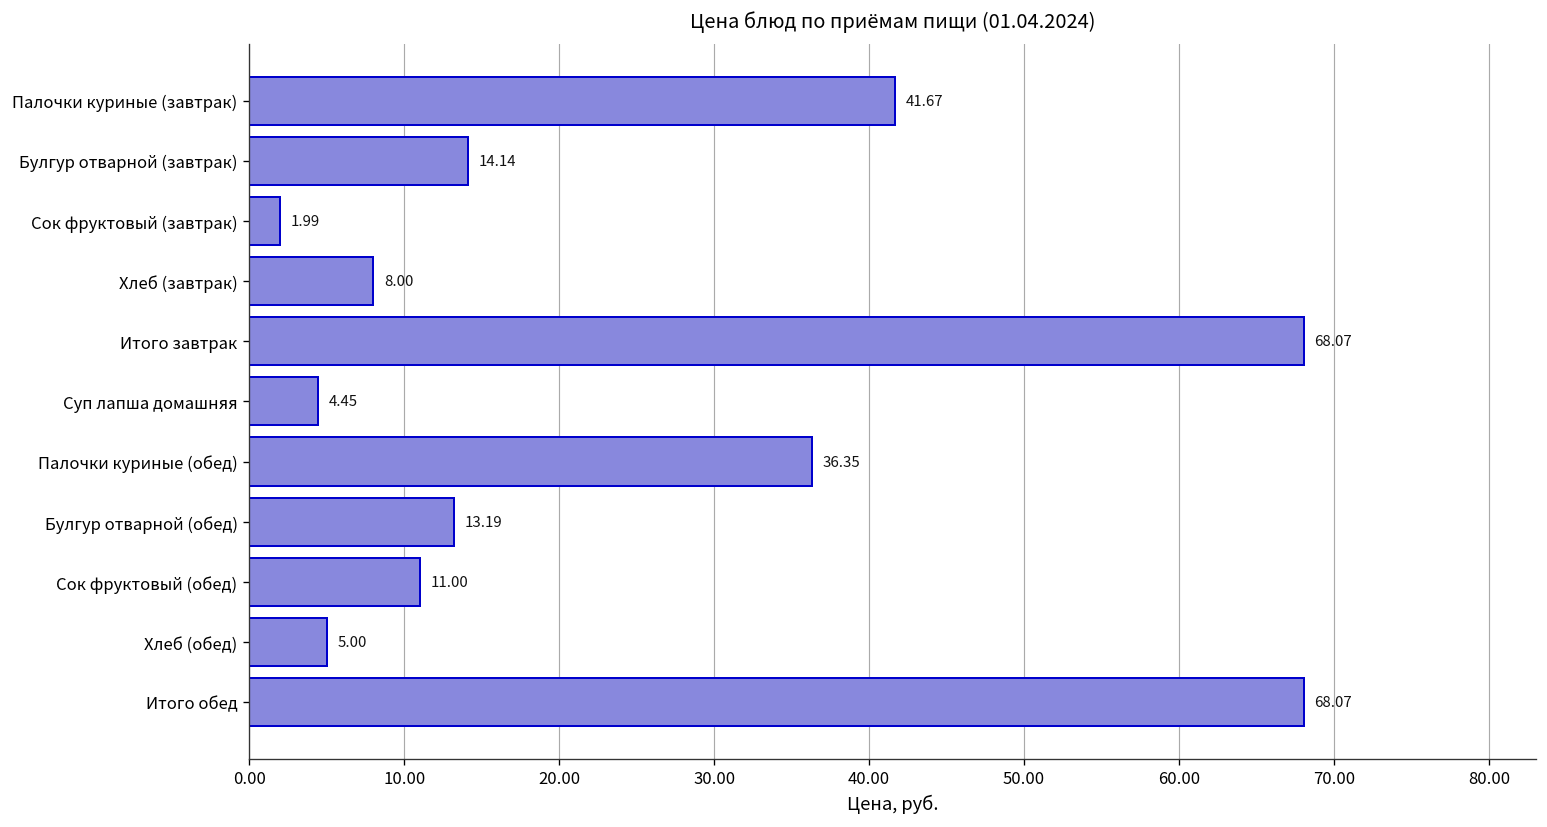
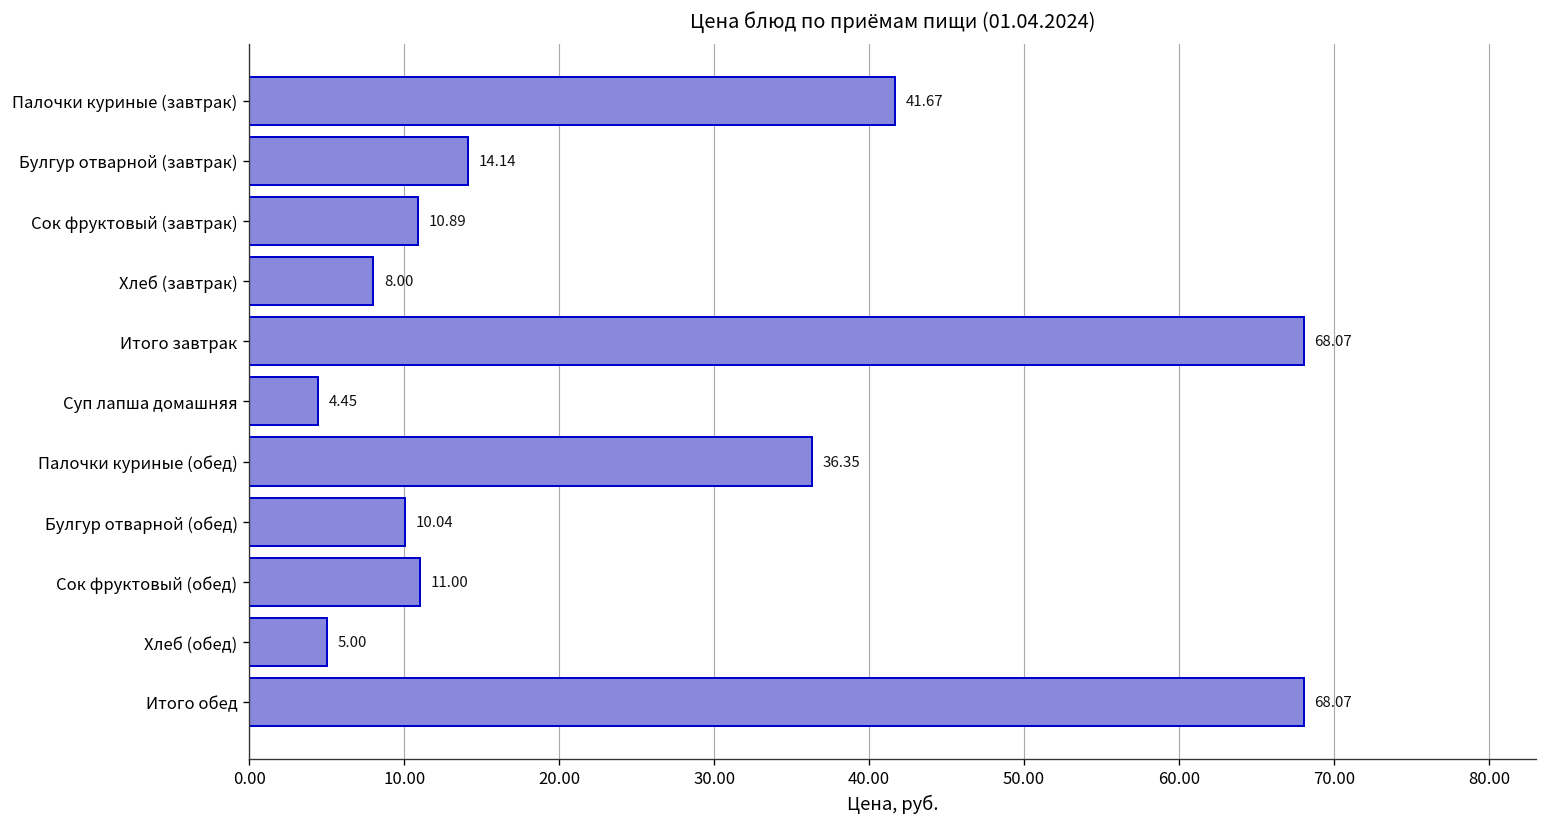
  {
    "Палочки куриные (завтрак)": 41.67,
    "Булгур отварной (завтрак)": 14.14,
-   "Сок фруктовый (завтрак)": 1.99,
+   "Сок фруктовый (завтрак)": 10.89,
    "Хлеб (завтрак)": 8.00,
    "Итого завтрак": 68.07,
    "Суп лапша домашняя": 4.45,
    "Палочки куриные (обед)": 36.35,
-   "Булгур отварной (обед)": 13.19,
+   "Булгур отварной (обед)": 10.04,
    "Сок фруктовый (обед)": 11.00,
    "Хлеб (обед)": 5.00,
    "Итого обед": 68.07
  }
